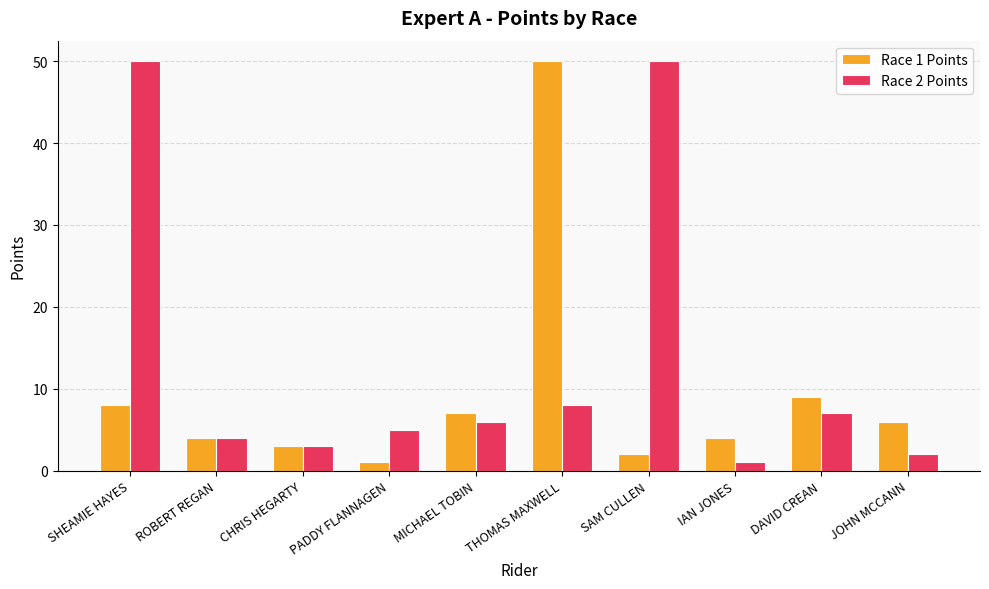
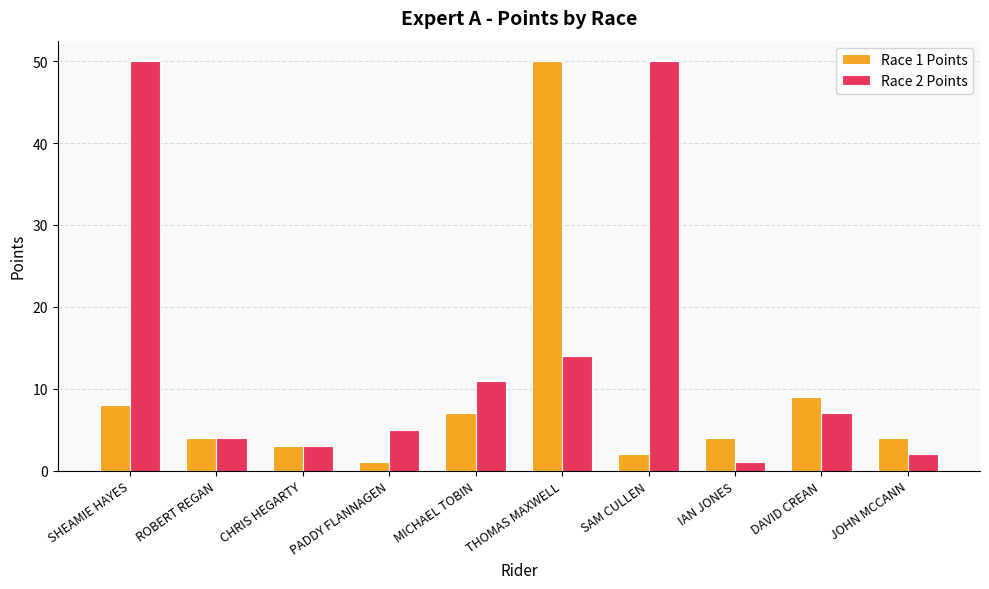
  {
    "Race 1 Points": {
      "SHEAMIE HAYES": 8,
      "ROBERT REGAN": 4,
      "CHRIS HEGARTY": 3,
      "PADDY FLANNAGEN": 1,
      "MICHAEL TOBIN": 7,
      "THOMAS MAXWELL": 50,
      "SAM CULLEN": 2,
      "IAN JONES": 4,
      "DAVID CREAN": 9,
-     "JOHN MCCANN": 6
+     "JOHN MCCANN": 4
    },
    "Race 2 Points": {
      "SHEAMIE HAYES": 50,
      "ROBERT REGAN": 4,
      "CHRIS HEGARTY": 3,
      "PADDY FLANNAGEN": 5,
-     "MICHAEL TOBIN": 6,
-     "THOMAS MAXWELL": 8,
+     "MICHAEL TOBIN": 11,
+     "THOMAS MAXWELL": 14,
      "SAM CULLEN": 50,
      "IAN JONES": 1,
      "DAVID CREAN": 7,
      "JOHN MCCANN": 2
    }
  }
